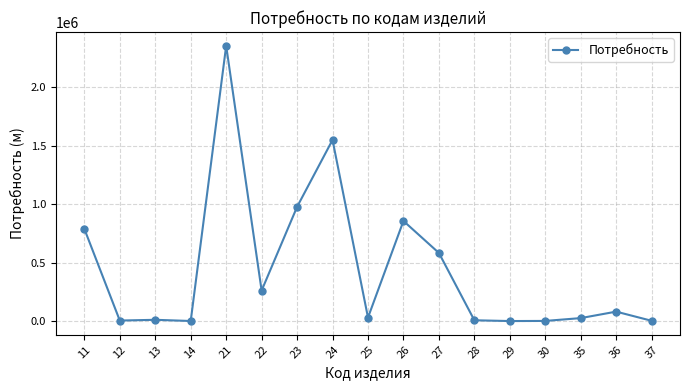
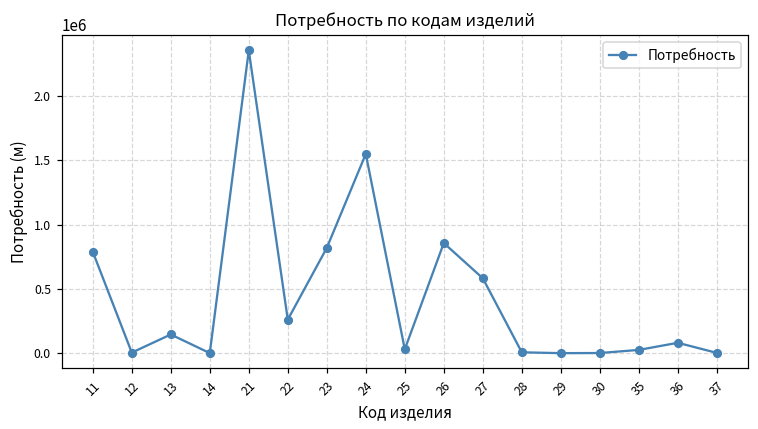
  {
    "11": 790000,
    "12": 10000,
-   "13": 10000,
+   "13": 150000,
    "14": 0,
    "21": 2350000,
    "22": 260000,
-   "23": 980000,
+   "23": 820000,
    "24": 1550000,
    "25": 30000,
    "26": 860000,
    "27": 580000,
    "28": 10000,
    "29": 0,
    "30": 0,
    "35": 30000,
    "36": 80000,
    "37": 0
  }
